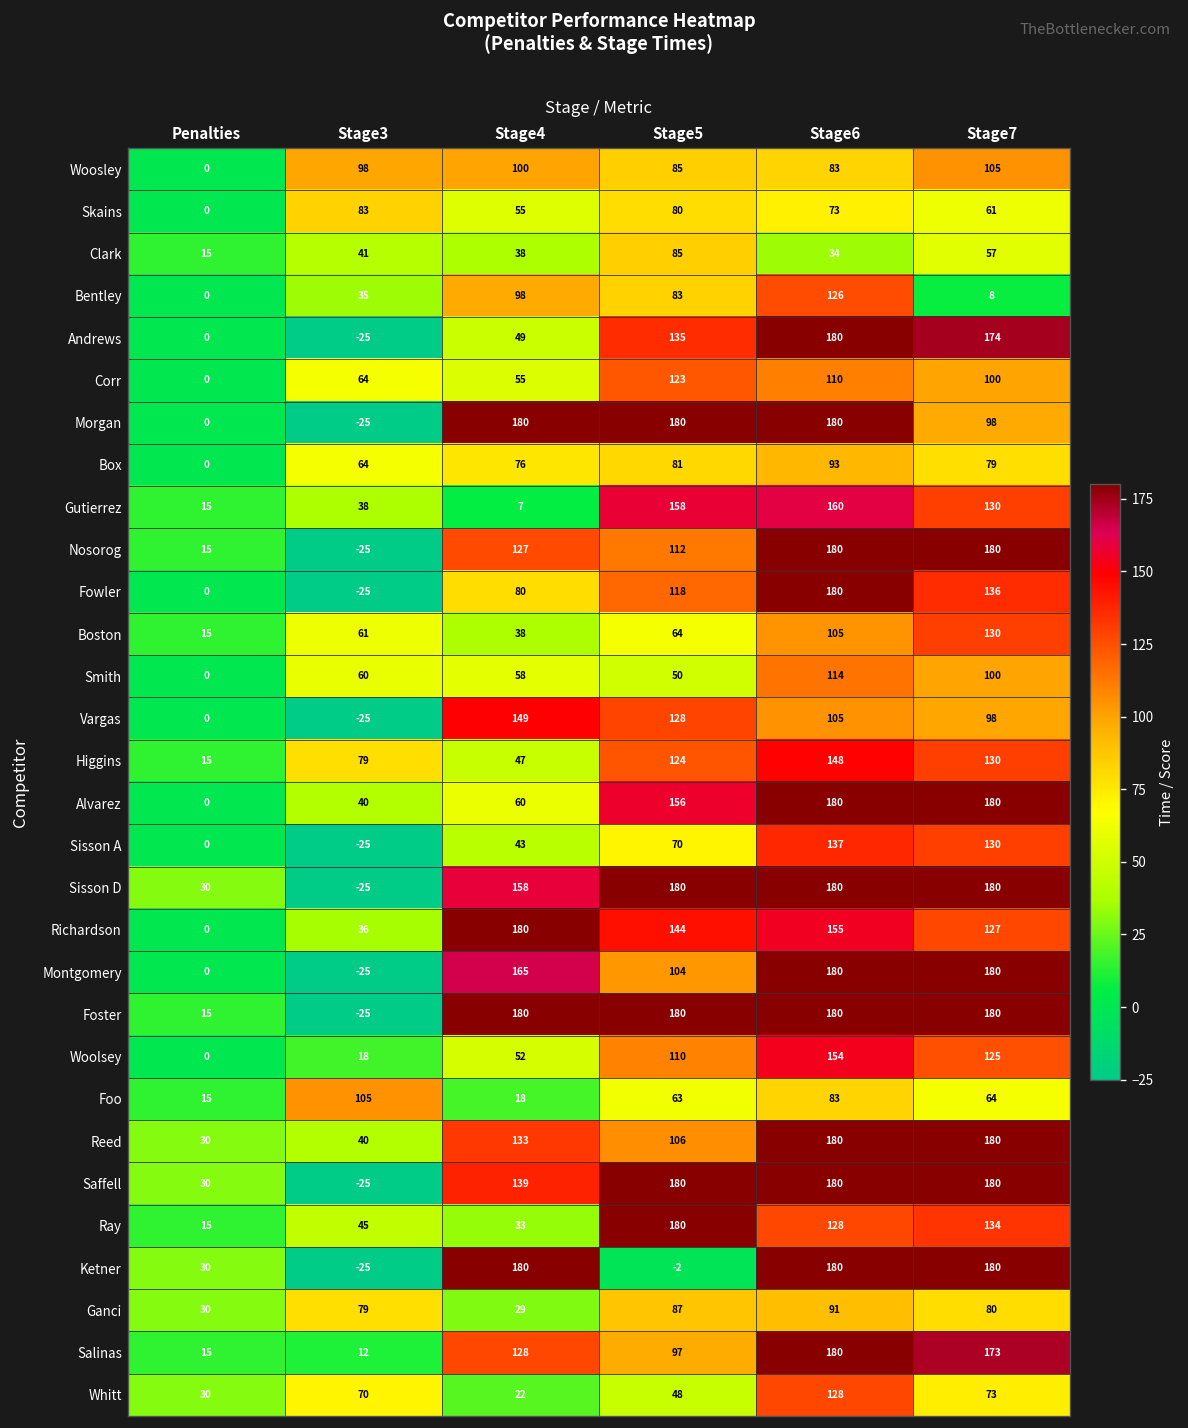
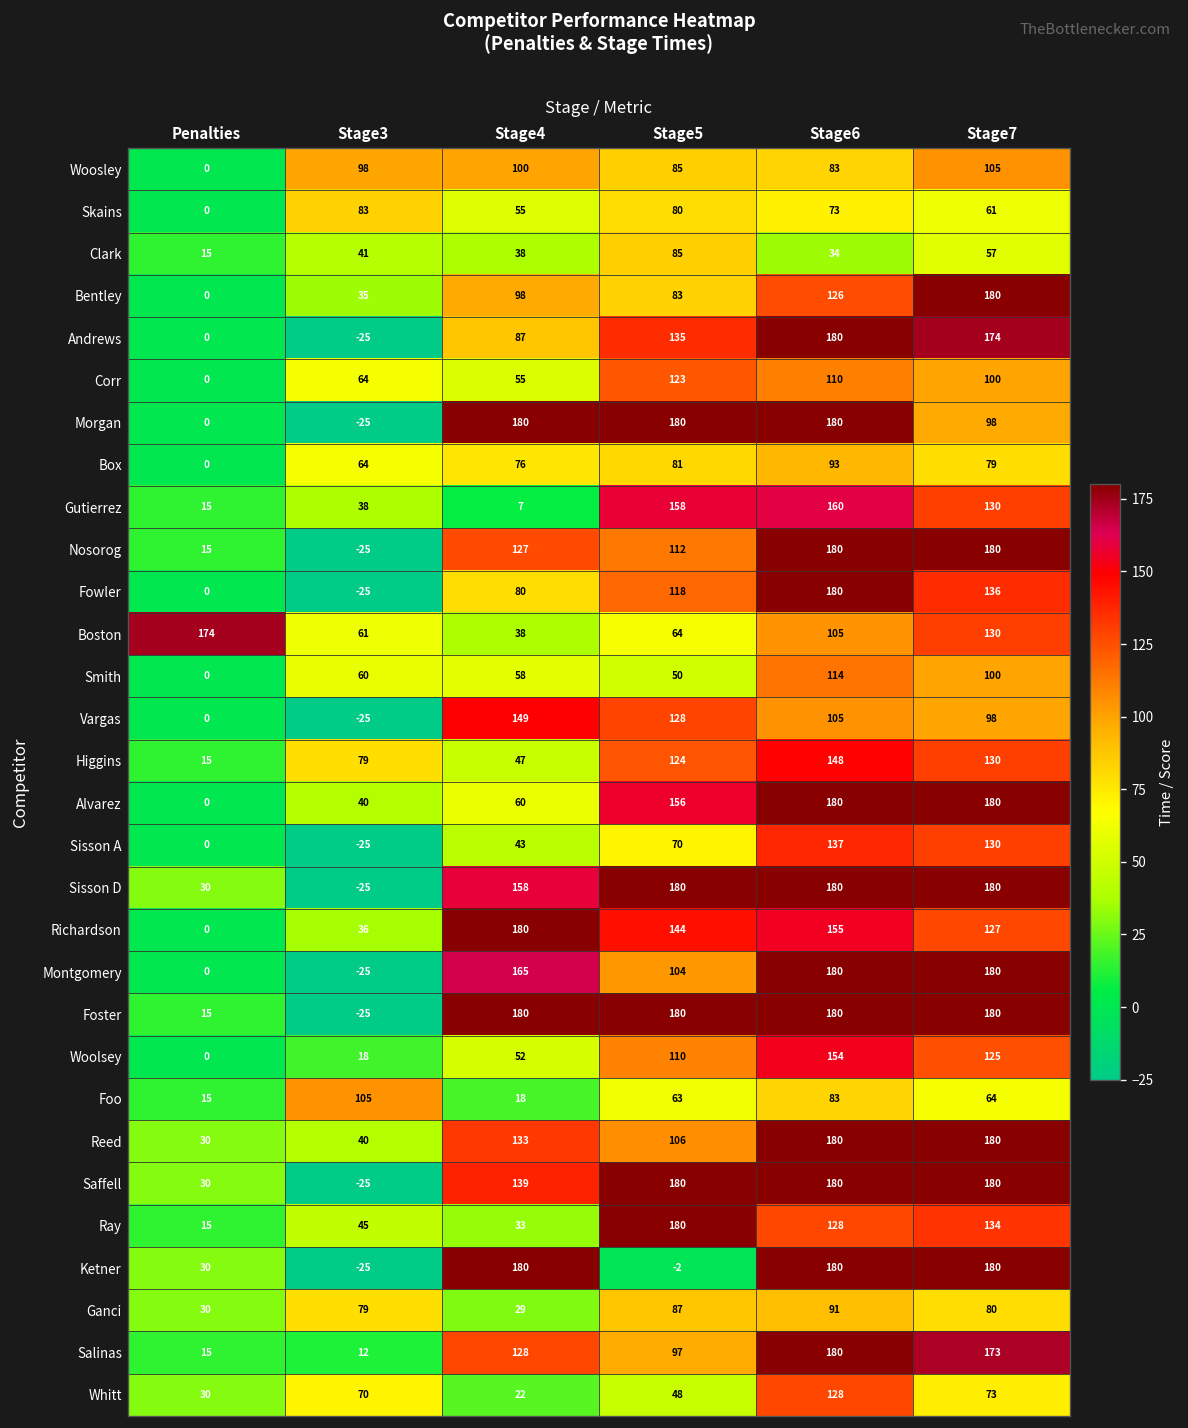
  {
    "Woosley": {
      "Penalties": 0,
      "Stage3": 98,
      "Stage4": 100,
      "Stage5": 85,
      "Stage6": 83,
      "Stage7": 105
    },
    "Skains": {
      "Penalties": 0,
      "Stage3": 83,
      "Stage4": 55,
      "Stage5": 80,
      "Stage6": 73,
      "Stage7": 61
    },
    "Clark": {
      "Penalties": 15,
      "Stage3": 41,
      "Stage4": 38,
      "Stage5": 85,
      "Stage6": 34,
      "Stage7": 57
    },
    "Bentley": {
      "Penalties": 0,
      "Stage3": 35,
      "Stage4": 98,
      "Stage5": 83,
      "Stage6": 126,
-     "Stage7": 8
+     "Stage7": 180
    },
    "Andrews": {
      "Penalties": 0,
      "Stage3": -25,
-     "Stage4": 49,
+     "Stage4": 87,
      "Stage5": 135,
      "Stage6": 180,
      "Stage7": 174
    },
    "Corr": {
      "Penalties": 0,
      "Stage3": 64,
      "Stage4": 55,
      "Stage5": 123,
      "Stage6": 110,
      "Stage7": 100
    },
    "Morgan": {
      "Penalties": 0,
      "Stage3": -25,
      "Stage4": 180,
      "Stage5": 180,
      "Stage6": 180,
      "Stage7": 98
    },
    "Box": {
      "Penalties": 0,
      "Stage3": 64,
      "Stage4": 76,
      "Stage5": 81,
      "Stage6": 93,
      "Stage7": 79
    },
    "Gutierrez": {
      "Penalties": 15,
      "Stage3": 38,
      "Stage4": 7,
      "Stage5": 158,
      "Stage6": 160,
      "Stage7": 130
    },
    "Nosorog": {
      "Penalties": 15,
      "Stage3": -25,
      "Stage4": 127,
      "Stage5": 112,
      "Stage6": 180,
      "Stage7": 180
    },
    "Fowler": {
      "Penalties": 0,
      "Stage3": -25,
      "Stage4": 80,
      "Stage5": 118,
      "Stage6": 180,
      "Stage7": 136
    },
    "Boston": {
-     "Penalties": 15,
+     "Penalties": 174,
      "Stage3": 61,
      "Stage4": 38,
      "Stage5": 64,
      "Stage6": 105,
      "Stage7": 130
    },
    "Smith": {
      "Penalties": 0,
      "Stage3": 60,
      "Stage4": 58,
      "Stage5": 50,
      "Stage6": 114,
      "Stage7": 100
    },
    "Vargas": {
      "Penalties": 0,
      "Stage3": -25,
      "Stage4": 149,
      "Stage5": 128,
      "Stage6": 105,
      "Stage7": 98
    },
    "Higgins": {
      "Penalties": 15,
      "Stage3": 79,
      "Stage4": 47,
      "Stage5": 124,
      "Stage6": 148,
      "Stage7": 130
    },
    "Alvarez": {
      "Penalties": 0,
      "Stage3": 40,
      "Stage4": 60,
      "Stage5": 156,
      "Stage6": 180,
      "Stage7": 180
    },
    "Sisson A": {
      "Penalties": 0,
      "Stage3": -25,
      "Stage4": 43,
      "Stage5": 70,
      "Stage6": 137,
      "Stage7": 130
    },
    "Sisson D": {
      "Penalties": 30,
      "Stage3": -25,
      "Stage4": 158,
      "Stage5": 180,
      "Stage6": 180,
      "Stage7": 180
    },
    "Richardson": {
      "Penalties": 0,
      "Stage3": 36,
      "Stage4": 180,
      "Stage5": 144,
      "Stage6": 155,
      "Stage7": 127
    },
    "Montgomery": {
      "Penalties": 0,
      "Stage3": -25,
      "Stage4": 165,
      "Stage5": 104,
      "Stage6": 180,
      "Stage7": 180
    },
    "Foster": {
      "Penalties": 15,
      "Stage3": -25,
      "Stage4": 180,
      "Stage5": 180,
      "Stage6": 180,
      "Stage7": 180
    },
    "Woolsey": {
      "Penalties": 0,
      "Stage3": 18,
      "Stage4": 52,
      "Stage5": 110,
      "Stage6": 154,
      "Stage7": 125
    },
    "Foo": {
      "Penalties": 15,
      "Stage3": 105,
      "Stage4": 18,
      "Stage5": 63,
      "Stage6": 83,
      "Stage7": 64
    },
    "Reed": {
      "Penalties": 30,
      "Stage3": 40,
      "Stage4": 133,
      "Stage5": 106,
      "Stage6": 180,
      "Stage7": 180
    },
    "Saffell": {
      "Penalties": 30,
      "Stage3": -25,
      "Stage4": 139,
      "Stage5": 180,
      "Stage6": 180,
      "Stage7": 180
    },
    "Ray": {
      "Penalties": 15,
      "Stage3": 45,
      "Stage4": 33,
      "Stage5": 180,
      "Stage6": 128,
      "Stage7": 134
    },
    "Ketner": {
      "Penalties": 30,
      "Stage3": -25,
      "Stage4": 180,
      "Stage5": -2,
      "Stage6": 180,
      "Stage7": 180
    },
    "Ganci": {
      "Penalties": 30,
      "Stage3": 79,
      "Stage4": 29,
      "Stage5": 87,
      "Stage6": 91,
      "Stage7": 80
    },
    "Salinas": {
      "Penalties": 15,
      "Stage3": 12,
      "Stage4": 128,
      "Stage5": 97,
      "Stage6": 180,
      "Stage7": 173
    },
    "Whitt": {
      "Penalties": 30,
      "Stage3": 70,
      "Stage4": 22,
      "Stage5": 48,
      "Stage6": 128,
      "Stage7": 73
    }
  }
